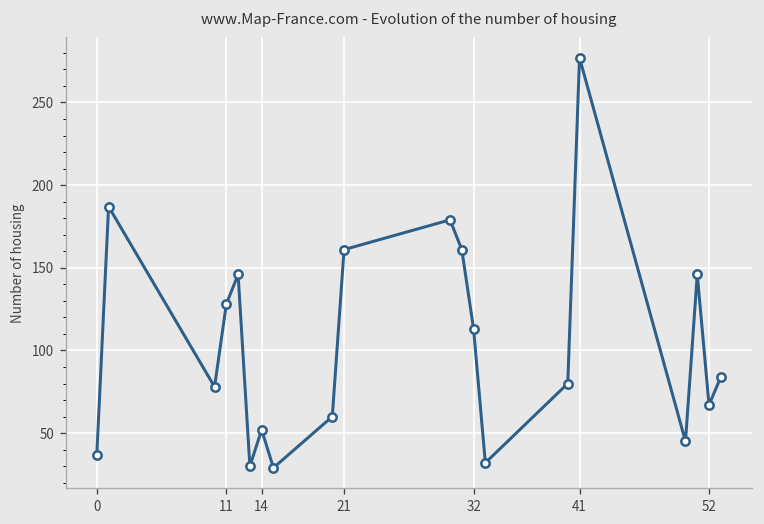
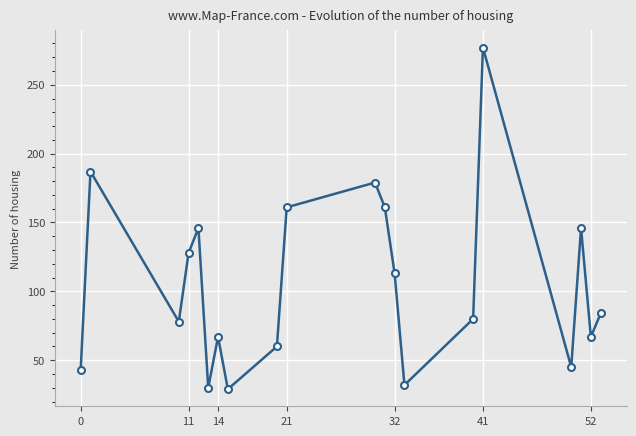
  {
-   "0": 37,
+   "0": 43,
    "11": 128,
-   "14": 52,
+   "14": 67,
    "21": 161,
    "32": 113,
    "41": 277,
    "52": 67
  }
